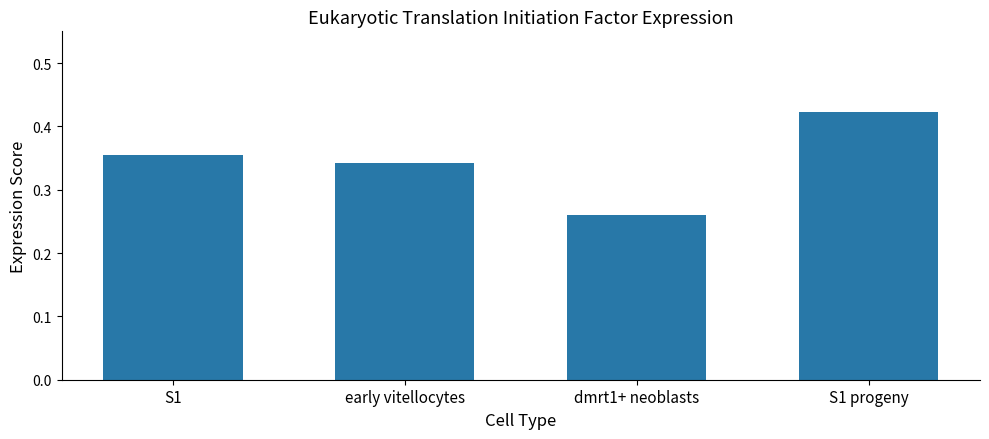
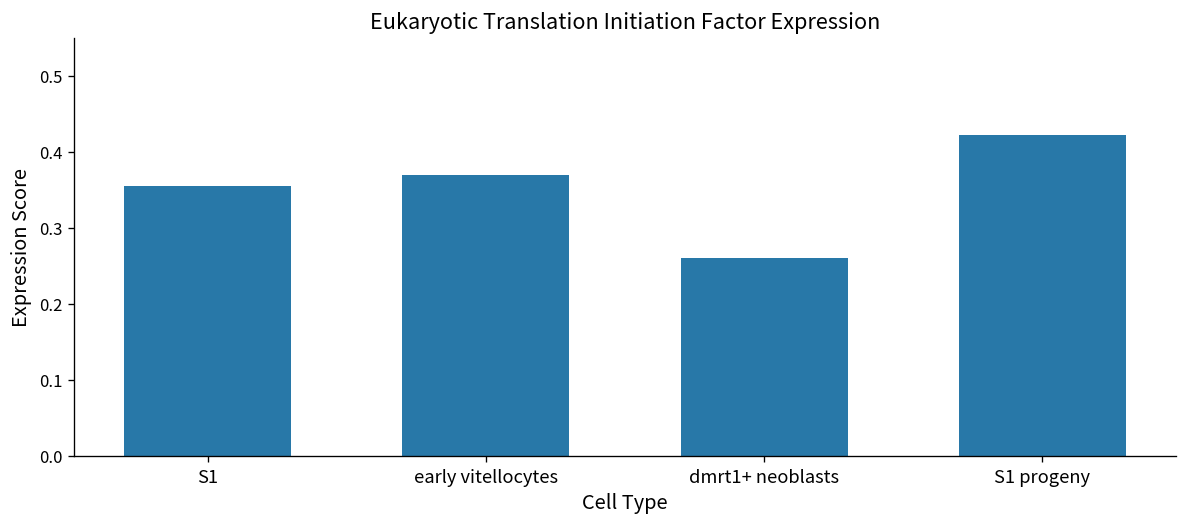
  {
    "S1": 0.35,
-   "early vitellocytes": 0.34,
+   "early vitellocytes": 0.37,
    "dmrt1+ neoblasts": 0.26,
    "S1 progeny": 0.42
  }
